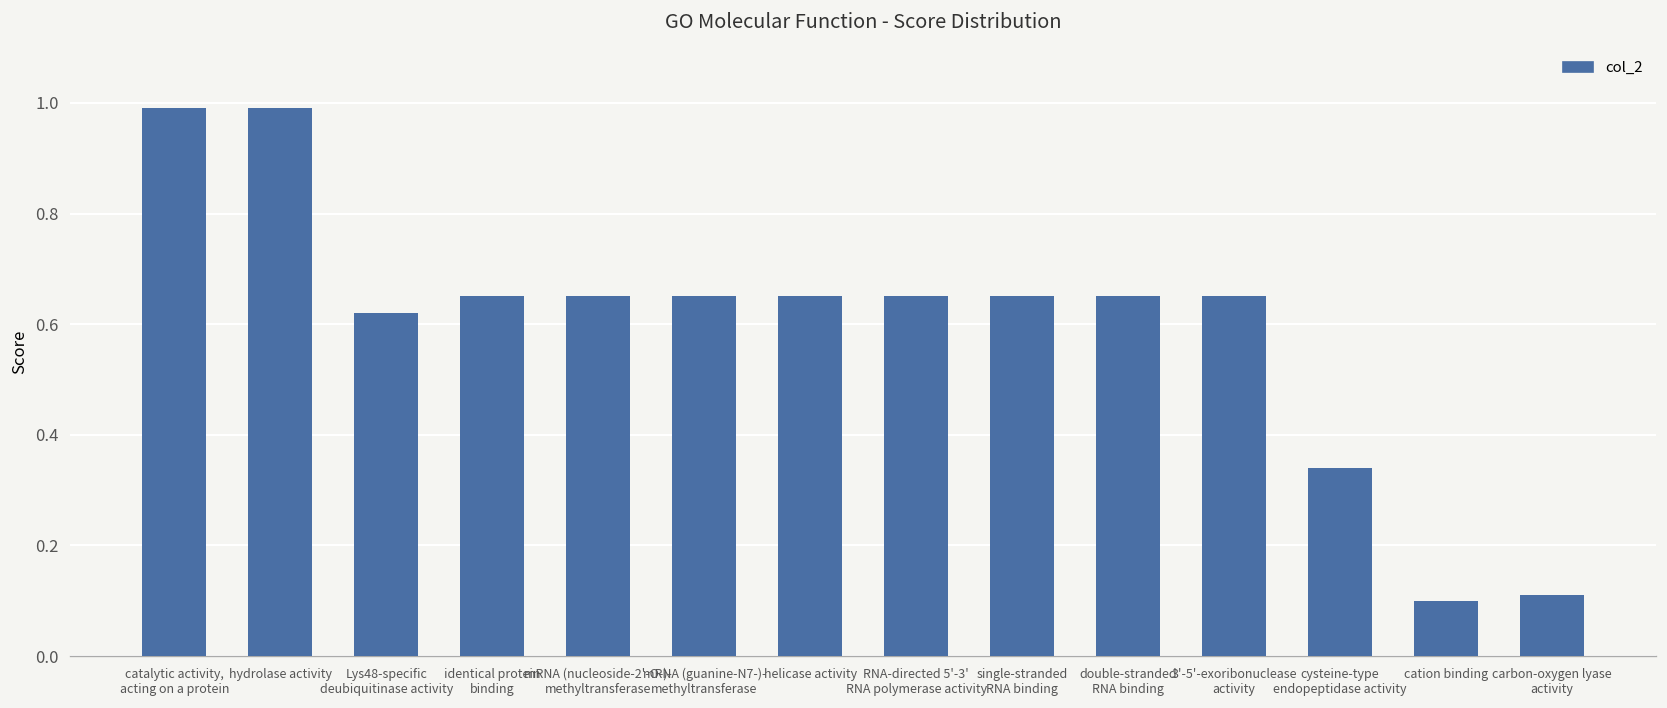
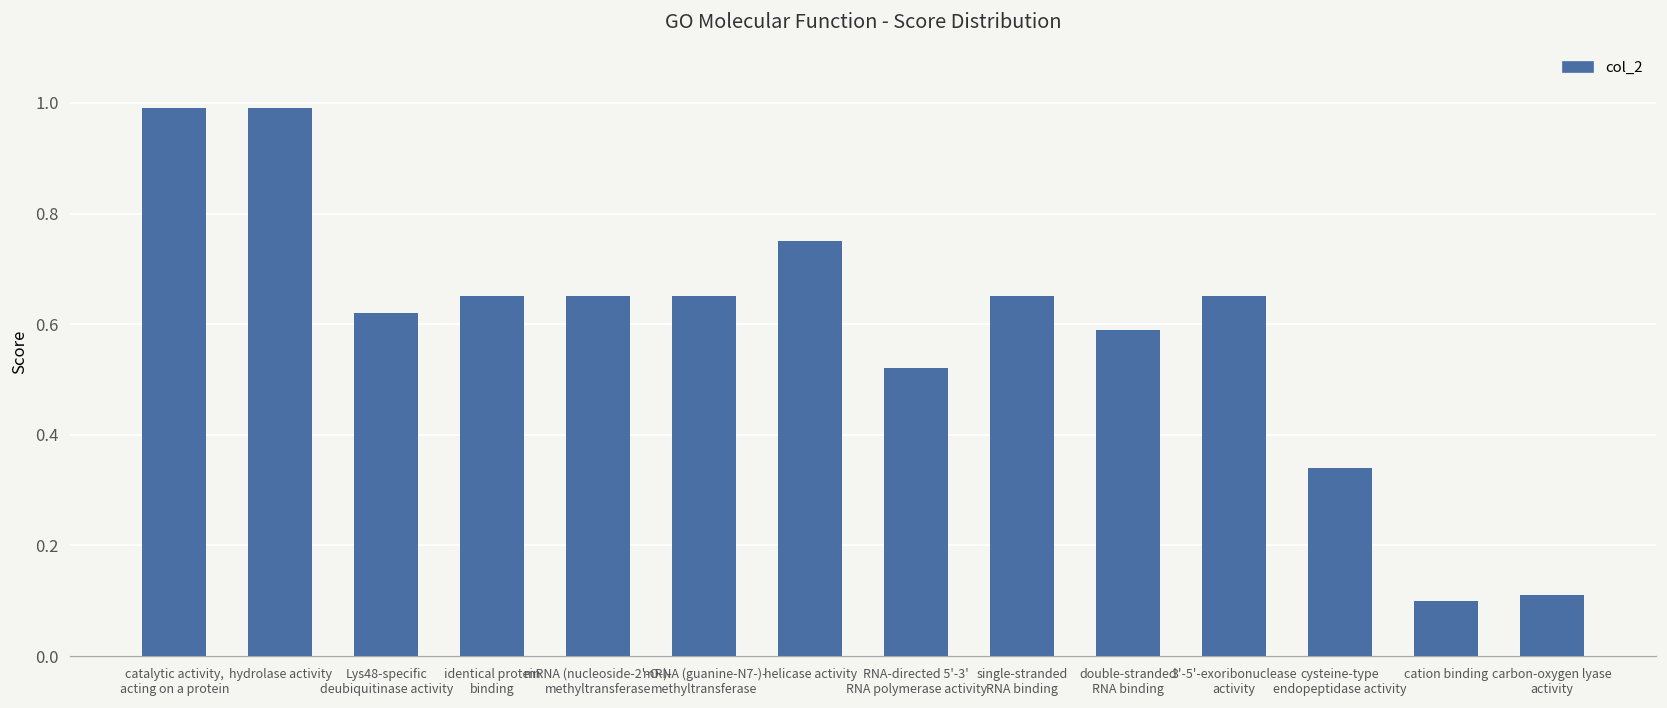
  {
    "catalytic activity, acting on a protein": 0.99,
    "hydrolase activity": 0.99,
    "Lys48-specific deubiquitinase activity": 0.62,
-   "helicase activity": 0.65,
-   "RNA-directed 5'-3' RNA polymerase activity": 0.65,
+   "helicase activity": 0.75,
+   "RNA-directed 5'-3' RNA polymerase activity": 0.52,
    "single-stranded RNA binding": 0.65,
-   "double-stranded RNA binding": 0.65,
+   "double-stranded RNA binding": 0.59,
    "cation binding": 0.10,
    "carbon-oxygen lyase activity": 0.11
  }
